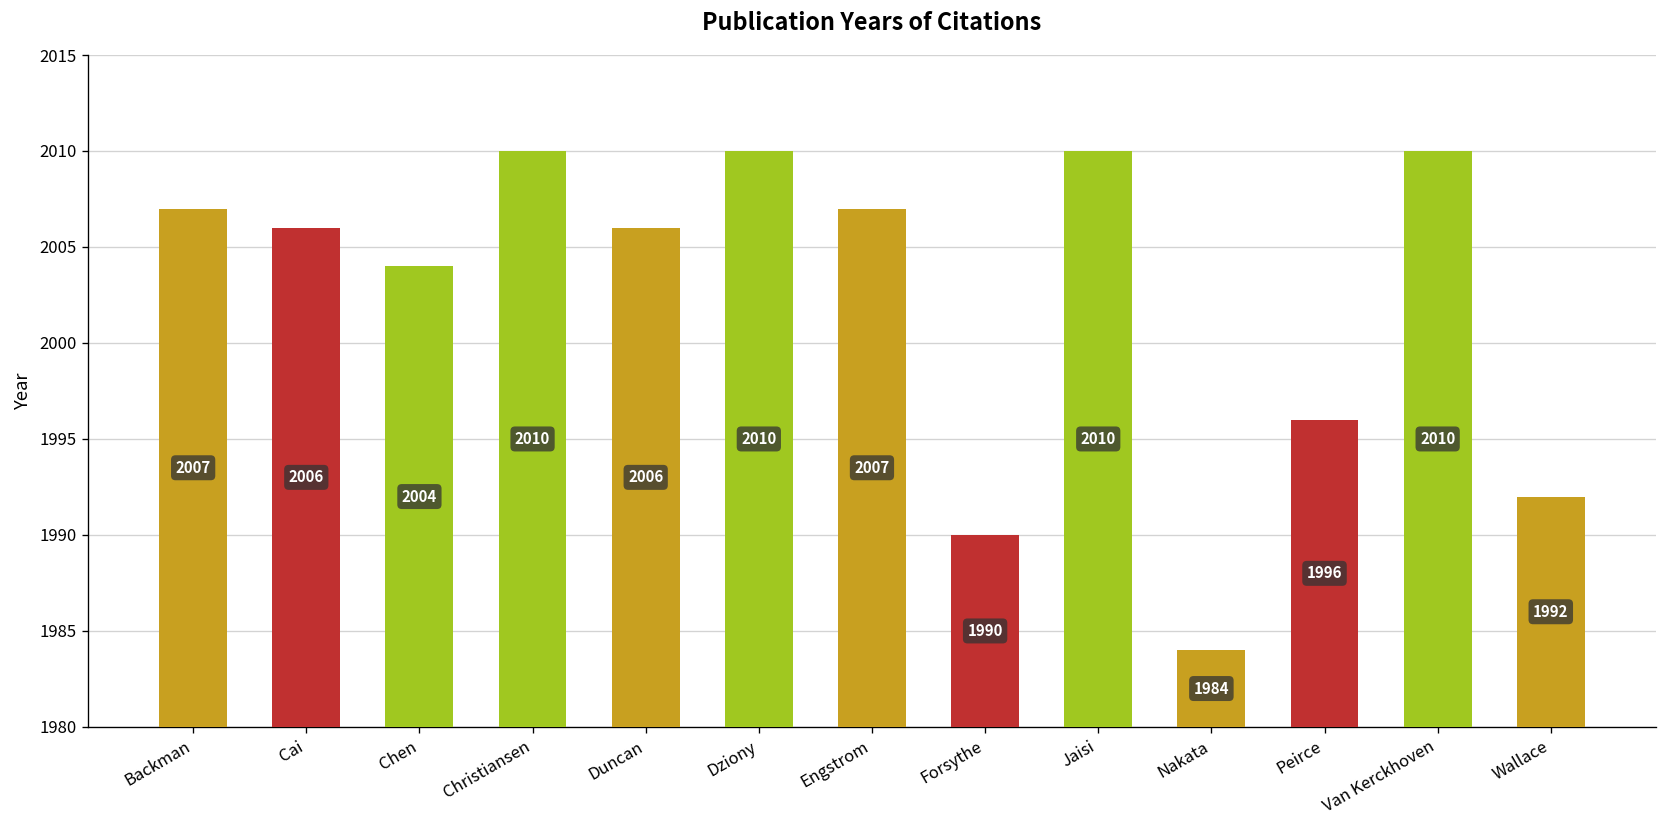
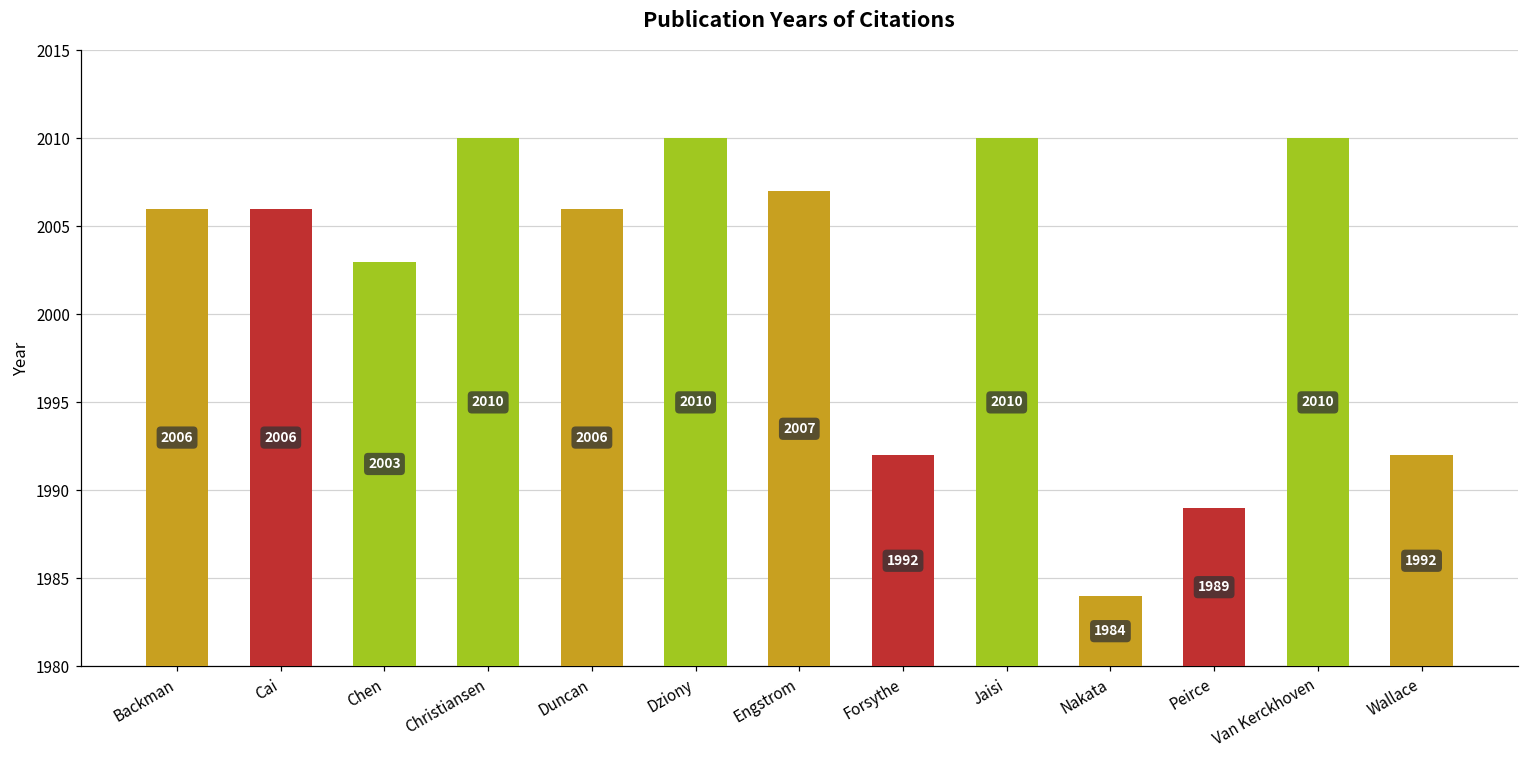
  {
-   "Backman": 2007,
-   "Chen": 2004,
-   "Forsythe": 1990,
-   "Peirce": 1996
+   "Backman": 2006,
+   "Chen": 2003,
+   "Forsythe": 1992,
+   "Peirce": 1989
  }
